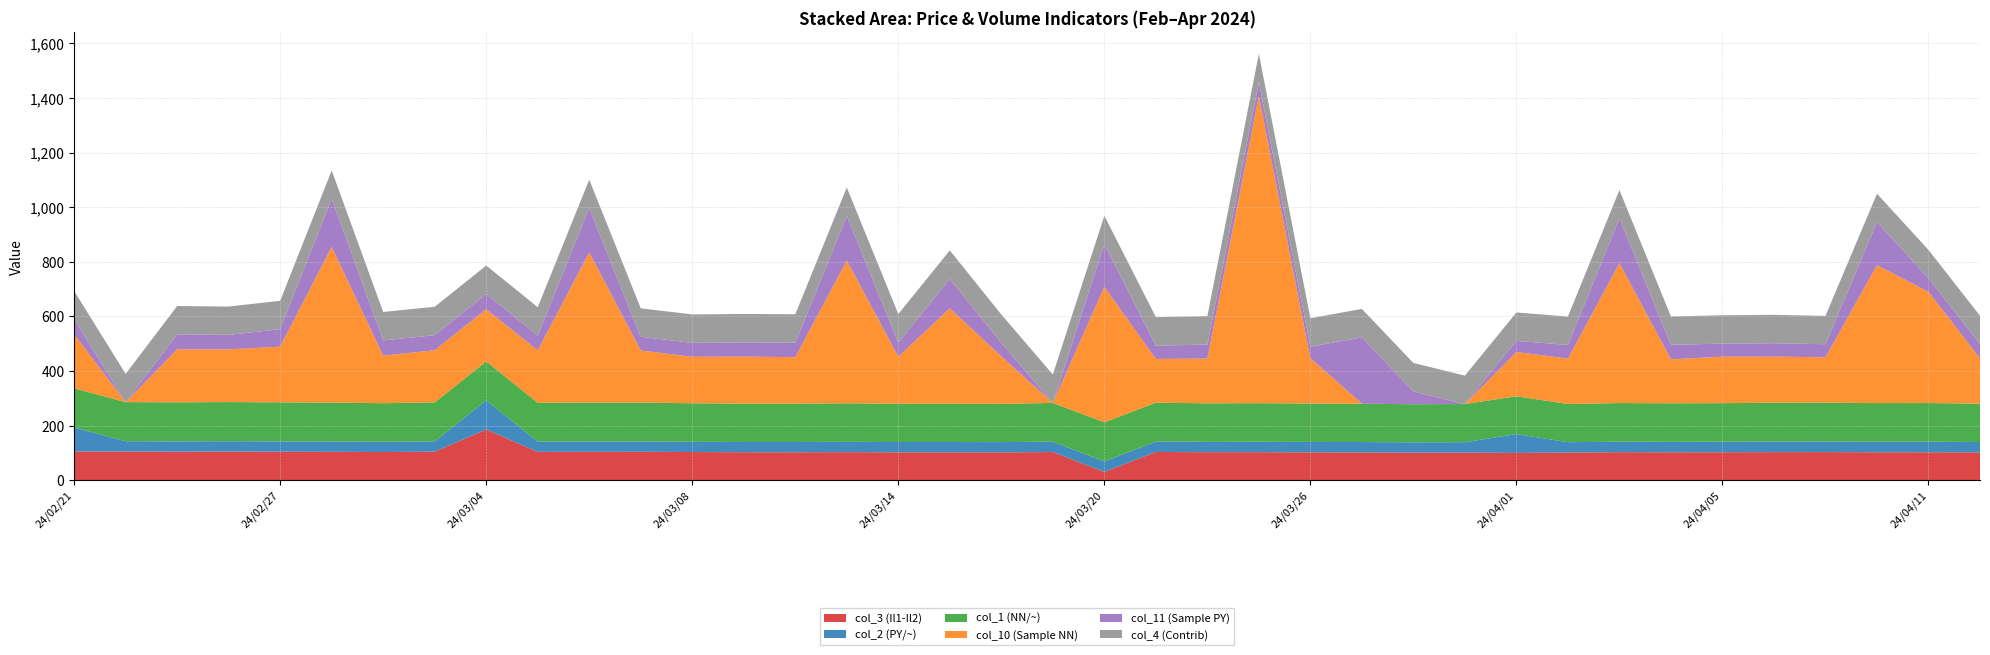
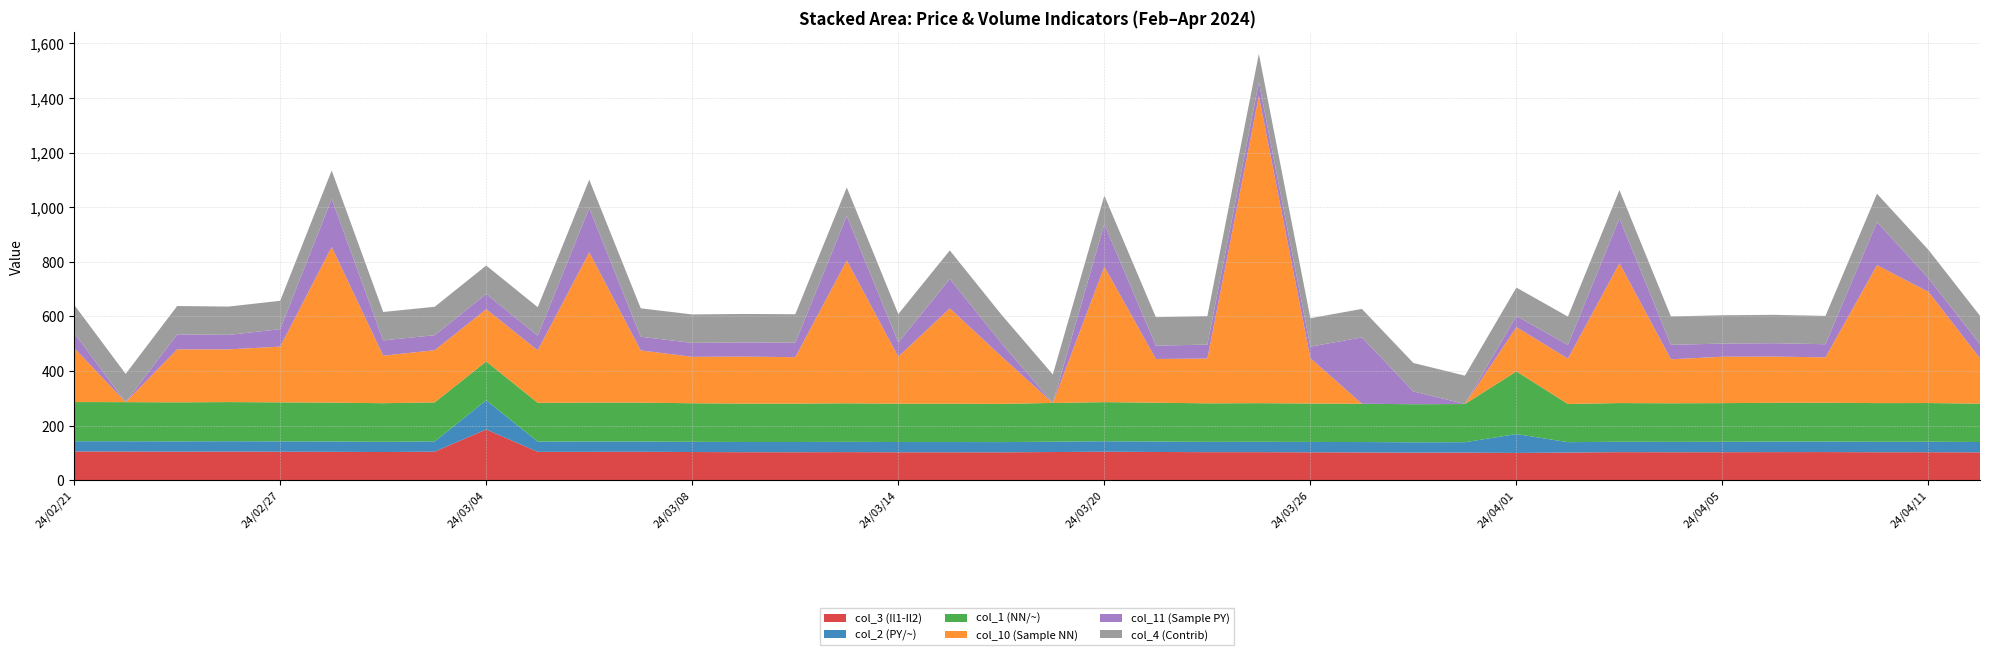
  {
    "col_3 (Il1-Il2)": {
      "24/02/21": 110,
      "24/02/27": 100,
      "24/03/04": 190,
      "24/03/08": 100,
      "24/03/14": 100,
-     "24/03/20": 30,
+     "24/03/20": 100,
      "24/03/26": 100,
      "24/04/01": 100,
      "24/04/05": 100,
      "24/04/11": 100
    },
    "col_2 (PY/~)": {
-     "24/02/21": 90,
+     "24/02/21": 40,
      "24/02/27": 40,
      "24/03/04": 110,
      "24/03/08": 40,
      "24/03/14": 40,
      "24/03/20": 40,
      "24/03/26": 40,
      "24/04/01": 70,
      "24/04/05": 40,
      "24/04/11": 40
    },
    "col_1 (NN/~)": {
      "24/02/21": 140,
      "24/02/27": 140,
      "24/03/04": 140,
      "24/03/08": 140,
      "24/03/14": 140,
      "24/03/20": 140,
      "24/03/26": 140,
-     "24/04/01": 140,
+     "24/04/01": 230,
      "24/04/05": 140,
      "24/04/11": 140
    },
    "col_10 (Sample NN)": {
      "24/02/21": 200,
      "24/02/27": 200,
      "24/03/04": 190,
      "24/03/08": 170,
      "24/03/14": 170,
      "24/03/20": 500,
      "24/03/26": 170,
      "24/04/01": 160,
      "24/04/05": 170,
      "24/04/11": 410
    },
    "col_11 (Sample PY)": {
      "24/02/21": 60,
      "24/02/27": 60,
      "24/03/04": 60,
      "24/03/08": 50,
      "24/03/14": 50,
      "24/03/20": 160,
      "24/03/26": 40,
      "24/04/01": 40,
      "24/04/05": 50,
      "24/04/11": 50
    },
    "col_4 (Contrib)": {
      "24/02/21": 100,
      "24/02/27": 100,
      "24/03/04": 100,
      "24/03/08": 100,
      "24/03/14": 100,
      "24/03/20": 100,
      "24/03/26": 100,
      "24/04/01": 100,
      "24/04/05": 100,
      "24/04/11": 100
    }
  }
